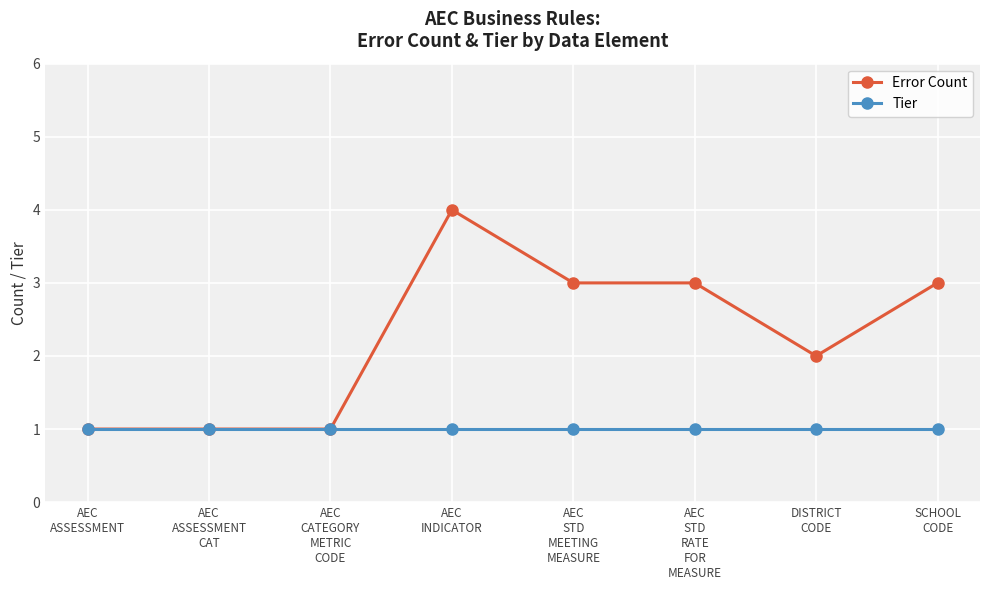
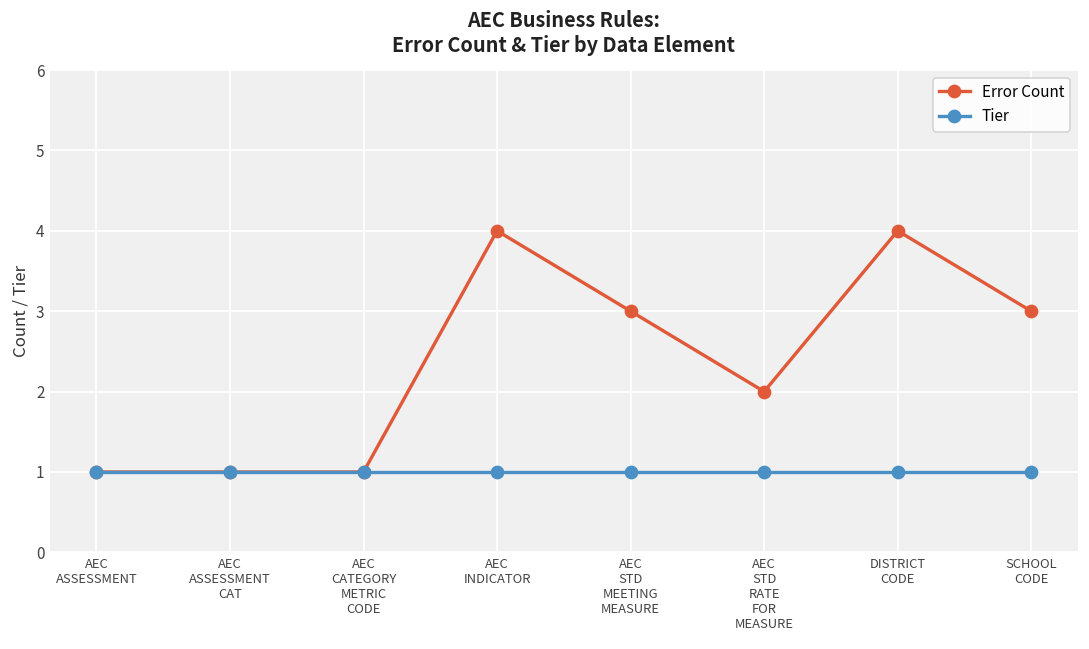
  {
    "Error Count": {
      "AEC INDICATOR": 4,
      "AEC STD MEETING MEASURE": 3,
-     "AEC STD RATE FOR MEASURE": 3,
-     "DISTRICT CODE": 2,
+     "AEC STD RATE FOR MEASURE": 2,
+     "DISTRICT CODE": 4,
      "SCHOOL CODE": 3
    },
    "Tier": {
      "AEC INDICATOR": 1,
      "AEC STD MEETING MEASURE": 1,
      "AEC STD RATE FOR MEASURE": 1,
      "DISTRICT CODE": 1,
      "SCHOOL CODE": 1
    }
  }
